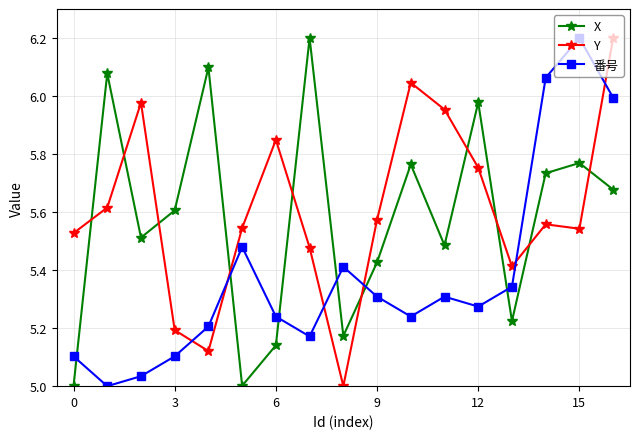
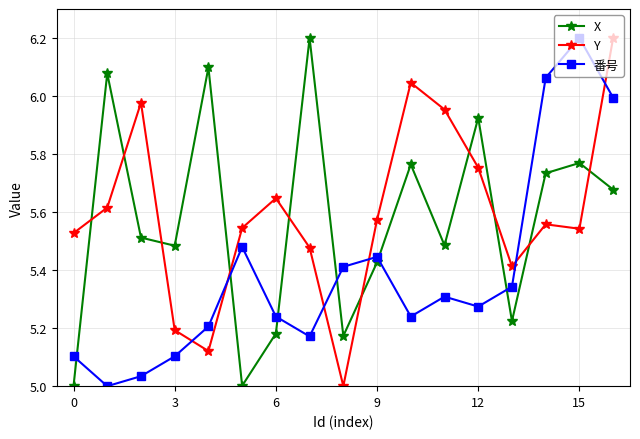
  {
    "X": {
      "0": 5.00,
-     "3": 5.61,
-     "6": 5.14,
+     "3": 5.48,
+     "6": 5.18,
      "9": 5.43,
-     "12": 5.98,
+     "12": 5.92,
      "15": 5.77
    },
    "Y": {
      "0": 5.53,
      "3": 5.19,
-     "6": 5.85,
+     "6": 5.65,
      "9": 5.57,
      "12": 5.75,
      "15": 5.54
    },
    "番号": {
      "0": 5.10,
      "3": 5.10,
      "6": 5.24,
-     "9": 5.31,
+     "9": 5.45,
      "12": 5.27
    }
  }
